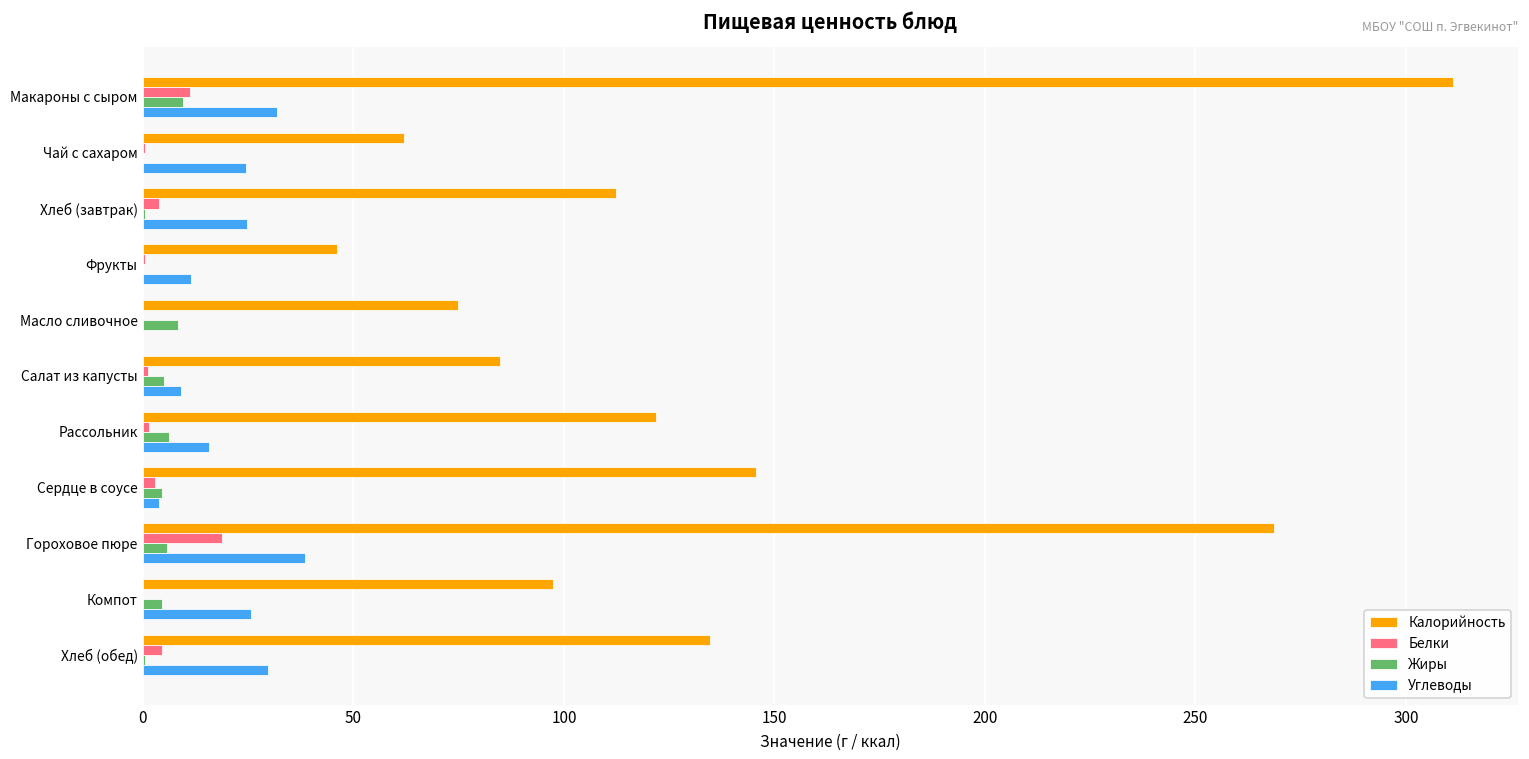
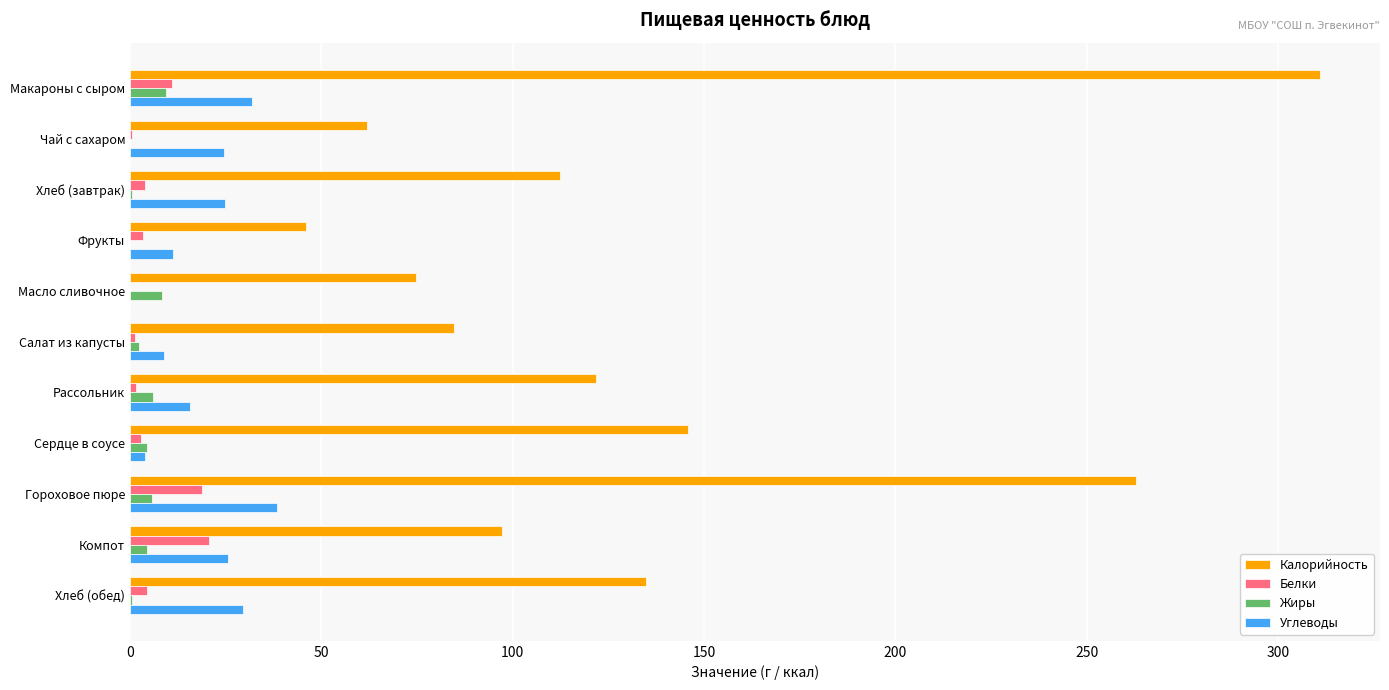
  {
    "Калорийность": {
      "Макароны с сыром": 311,
      "Чай с сахаром": 62,
      "Хлеб (завтрак)": 112,
      "Фрукты": 46,
      "Масло сливочное": 75,
      "Салат из капусты": 85,
      "Рассольник": 122,
      "Сердце в соусе": 146,
-     "Гороховое пюре": 269,
+     "Гороховое пюре": 263,
      "Компот": 97,
      "Хлеб (обед)": 135
    },
    "Белки": {
      "Макароны с сыром": 11,
      "Хлеб (завтрак)": 4,
-     "Фрукты": 0,
+     "Фрукты": 3,
      "Салат из капусты": 1,
      "Рассольник": 2,
      "Сердце в соусе": 3,
      "Гороховое пюре": 19,
-     "Компот": 0,
+     "Компот": 21,
      "Хлеб (обед)": 5
    },
    "Жиры": {
      "Макароны с сыром": 9,
      "Чай с сахаром": 0,
      "Фрукты": 0,
      "Масло сливочное": 8,
-     "Салат из капусты": 5,
+     "Салат из капусты": 2,
      "Рассольник": 6,
      "Сердце в соусе": 4,
      "Гороховое пюре": 6,
      "Компот": 4
    },
    "Углеводы": {
      "Макароны с сыром": 32,
      "Чай с сахаром": 25,
      "Хлеб (завтрак)": 25,
      "Фрукты": 11,
      "Масло сливочное": 0,
      "Салат из капусты": 9,
      "Рассольник": 16,
      "Сердце в соусе": 4,
      "Гороховое пюре": 38,
      "Компот": 26,
      "Хлеб (обед)": 30
    }
  }
